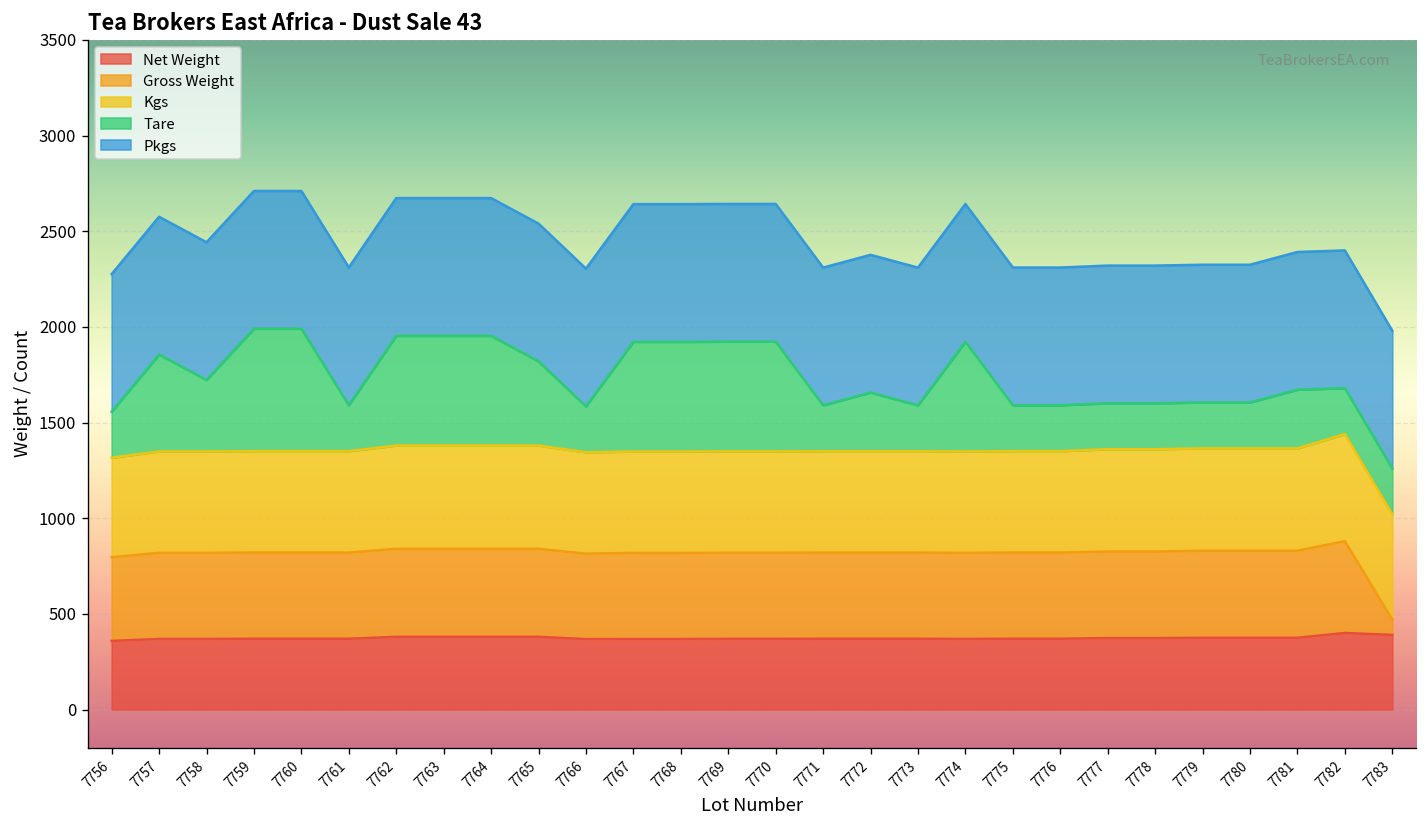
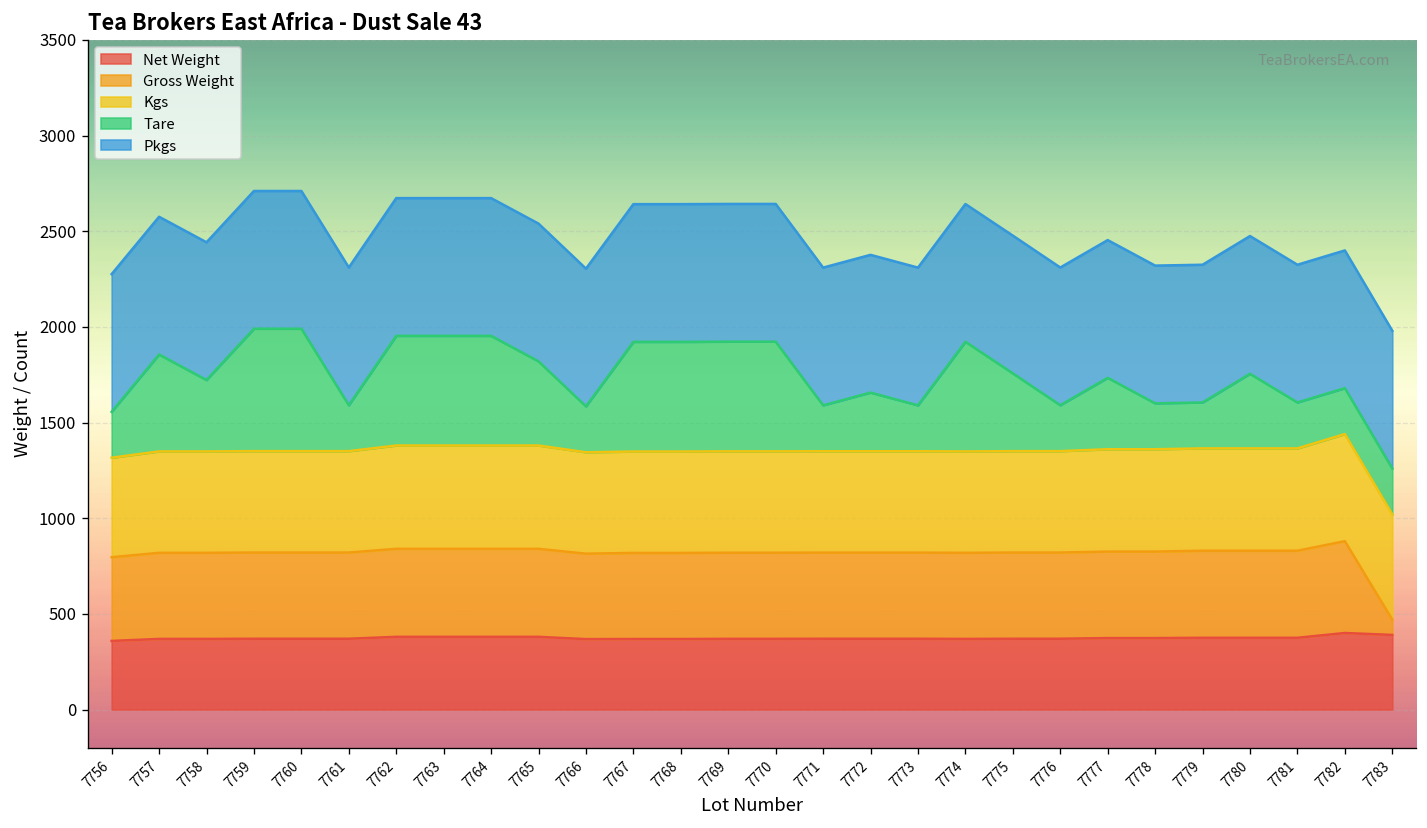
  {
    "Net Weight": {
      "7756": 360,
      "7757": 370,
      "7758": 370,
      "7759": 370,
      "7760": 370,
      "7761": 370,
      "7762": 380,
      "7763": 380,
      "7764": 380,
      "7765": 380,
      "7766": 370,
      "7767": 370,
      "7768": 370,
      "7769": 370,
      "7770": 370,
      "7771": 370,
      "7772": 370,
      "7773": 370,
      "7774": 370,
      "7775": 370,
      "7776": 370,
      "7777": 370,
      "7778": 370,
      "7779": 380,
      "7780": 380,
      "7781": 380,
      "7782": 400,
      "7783": 390
    },
    "Tare": {
      "7756": 240,
      "7757": 510,
      "7758": 370,
      "7759": 640,
      "7760": 640,
      "7761": 240,
      "7762": 570,
      "7763": 570,
      "7764": 570,
      "7765": 440,
      "7766": 240,
      "7767": 570,
      "7768": 570,
      "7769": 570,
      "7770": 570,
      "7771": 240,
      "7772": 310,
      "7773": 240,
      "7774": 570,
-     "7775": 240,
+     "7775": 410,
      "7776": 240,
-     "7777": 240,
+     "7777": 370,
      "7778": 240,
      "7779": 240,
-     "7780": 240,
-     "7781": 310,
+     "7780": 390,
+     "7781": 240,
      "7782": 240,
      "7783": 240
    },
    "Pkgs": {
      "7756": 720,
      "7757": 720,
      "7758": 720,
      "7759": 720,
      "7760": 720,
      "7761": 720,
      "7762": 720,
      "7763": 720,
      "7764": 720,
      "7765": 720,
      "7766": 720,
      "7767": 720,
      "7768": 720,
      "7769": 720,
      "7770": 720,
      "7771": 720,
      "7772": 720,
      "7773": 720,
      "7774": 720,
      "7775": 720,
      "7776": 720,
      "7777": 720,
      "7778": 720,
      "7779": 720,
      "7780": 720,
      "7781": 720,
      "7782": 720,
      "7783": 720
    }
  }
